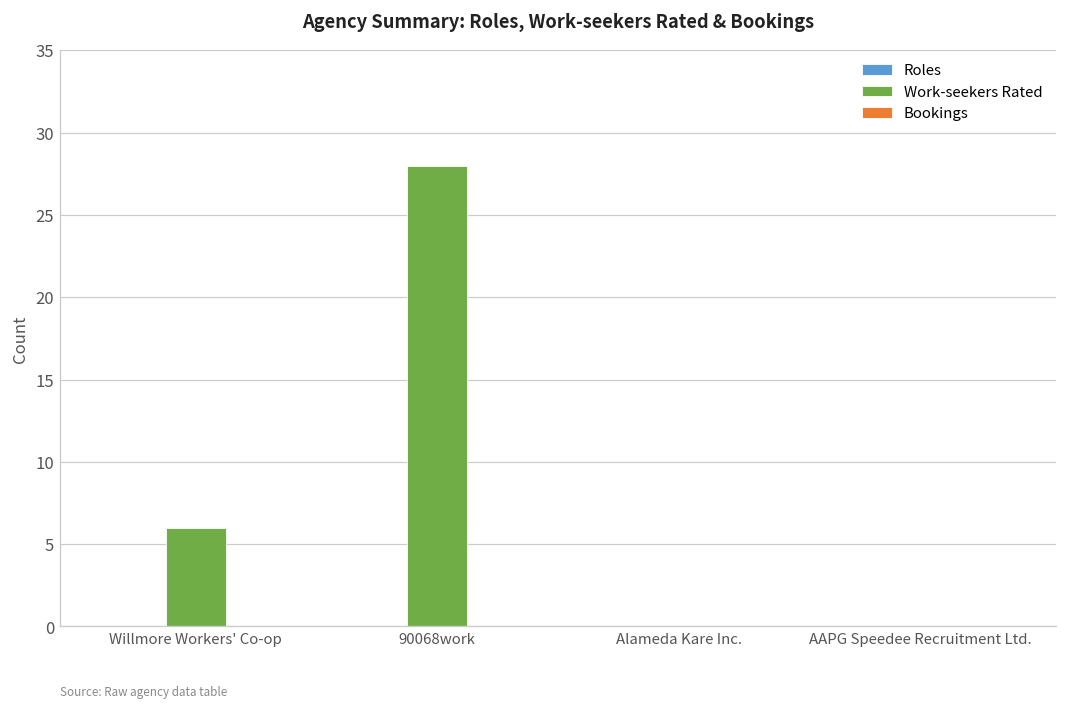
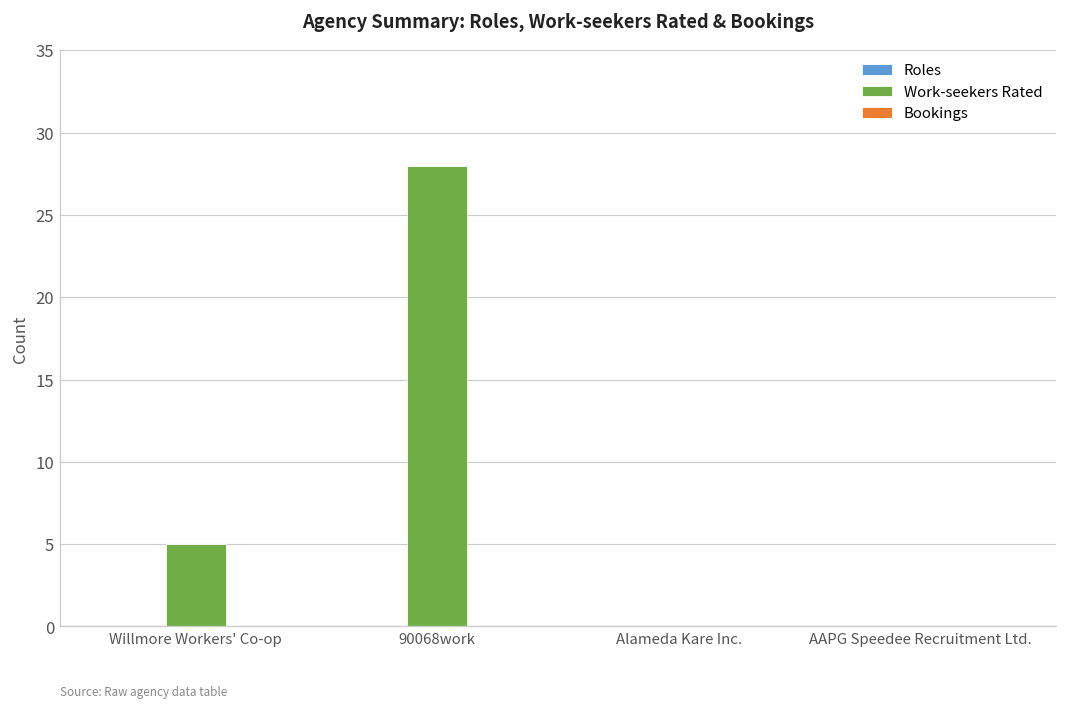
  {
    "Roles": {
      "Willmore Workers' Co-op": 0,
      "90068work": 0,
      "Alameda Kare Inc.": 0,
      "AAPG Speedee Recruitment Ltd.": 0
    },
    "Work-seekers Rated": {
-     "Willmore Workers' Co-op": 6,
+     "Willmore Workers' Co-op": 5,
      "90068work": 28,
      "Alameda Kare Inc.": 0,
      "AAPG Speedee Recruitment Ltd.": 0
    },
    "Bookings": {
      "Willmore Workers' Co-op": 0,
      "90068work": 0,
      "Alameda Kare Inc.": 0,
      "AAPG Speedee Recruitment Ltd.": 0
    }
  }
